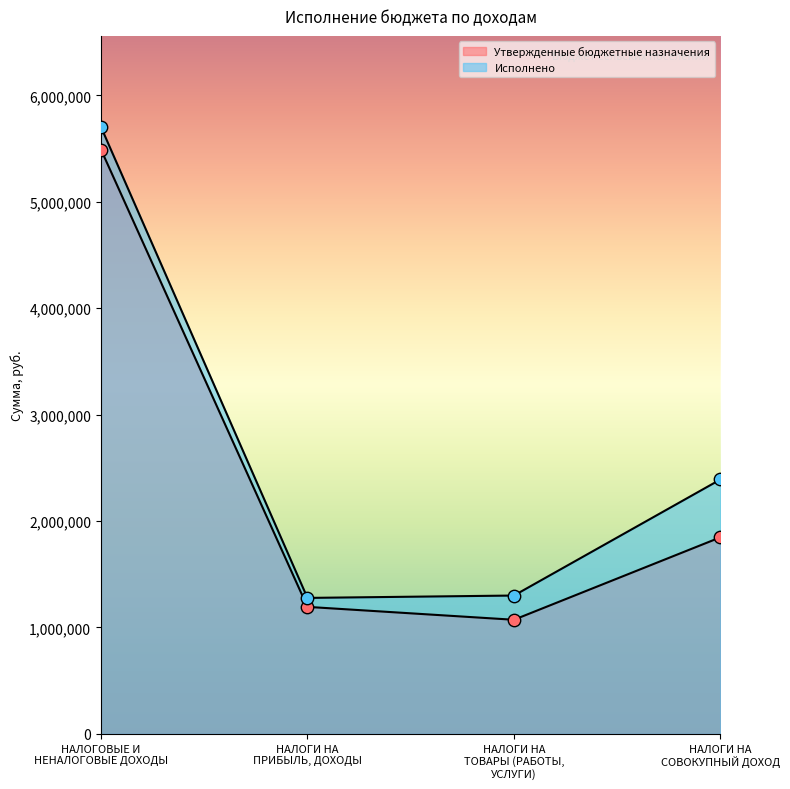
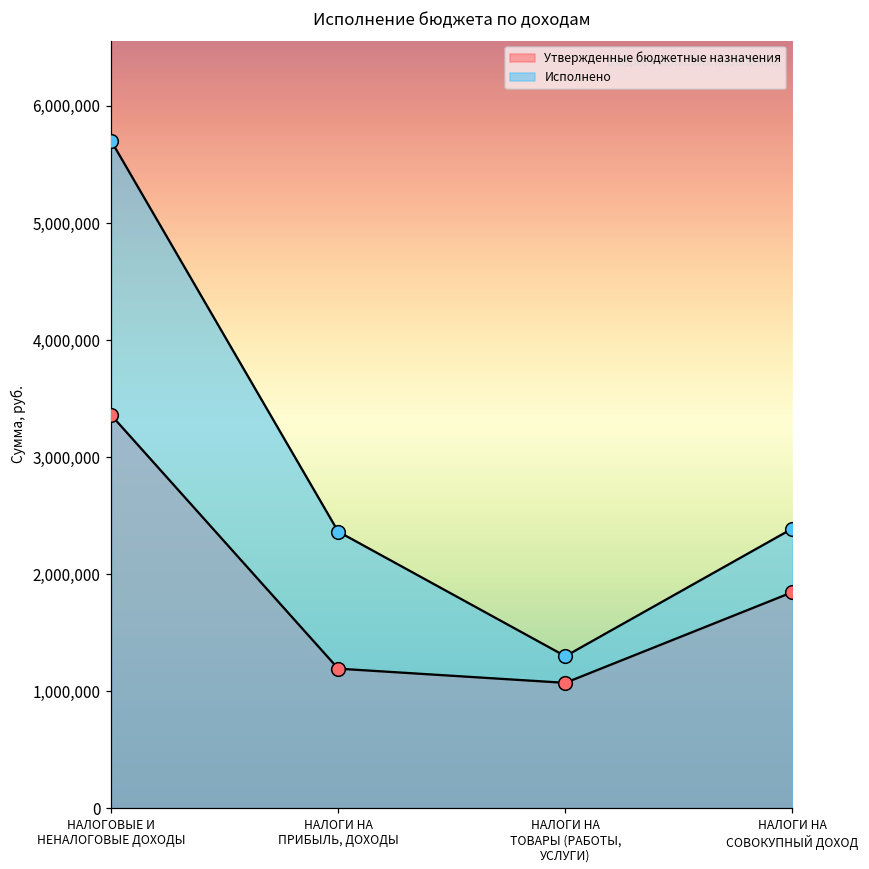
  {
    "Утвержденные бюджетные назначения": {
-     "НАЛОГОВЫЕ И НЕНАЛОГОВЫЕ ДОХОДЫ": "5,490,000",
+     "НАЛОГОВЫЕ И НЕНАЛОГОВЫЕ ДОХОДЫ": "3,360,000",
      "НАЛОГИ НА ПРИБЫЛЬ, ДОХОДЫ": "1,190,000",
      "НАЛОГИ НА ТОВАРЫ (РАБОТЫ, УСЛУГИ)": "1,070,000",
      "НАЛОГИ НА СОВОКУПНЫЙ ДОХОД": "1,850,000"
    },
    "Исполнено": {
      "НАЛОГОВЫЕ И НЕНАЛОГОВЫЕ ДОХОДЫ": "5,700,000",
-     "НАЛОГИ НА ПРИБЫЛЬ, ДОХОДЫ": "1,280,000",
+     "НАЛОГИ НА ПРИБЫЛЬ, ДОХОДЫ": "2,360,000",
      "НАЛОГИ НА ТОВАРЫ (РАБОТЫ, УСЛУГИ)": "1,300,000",
      "НАЛОГИ НА СОВОКУПНЫЙ ДОХОД": "2,390,000"
    }
  }
